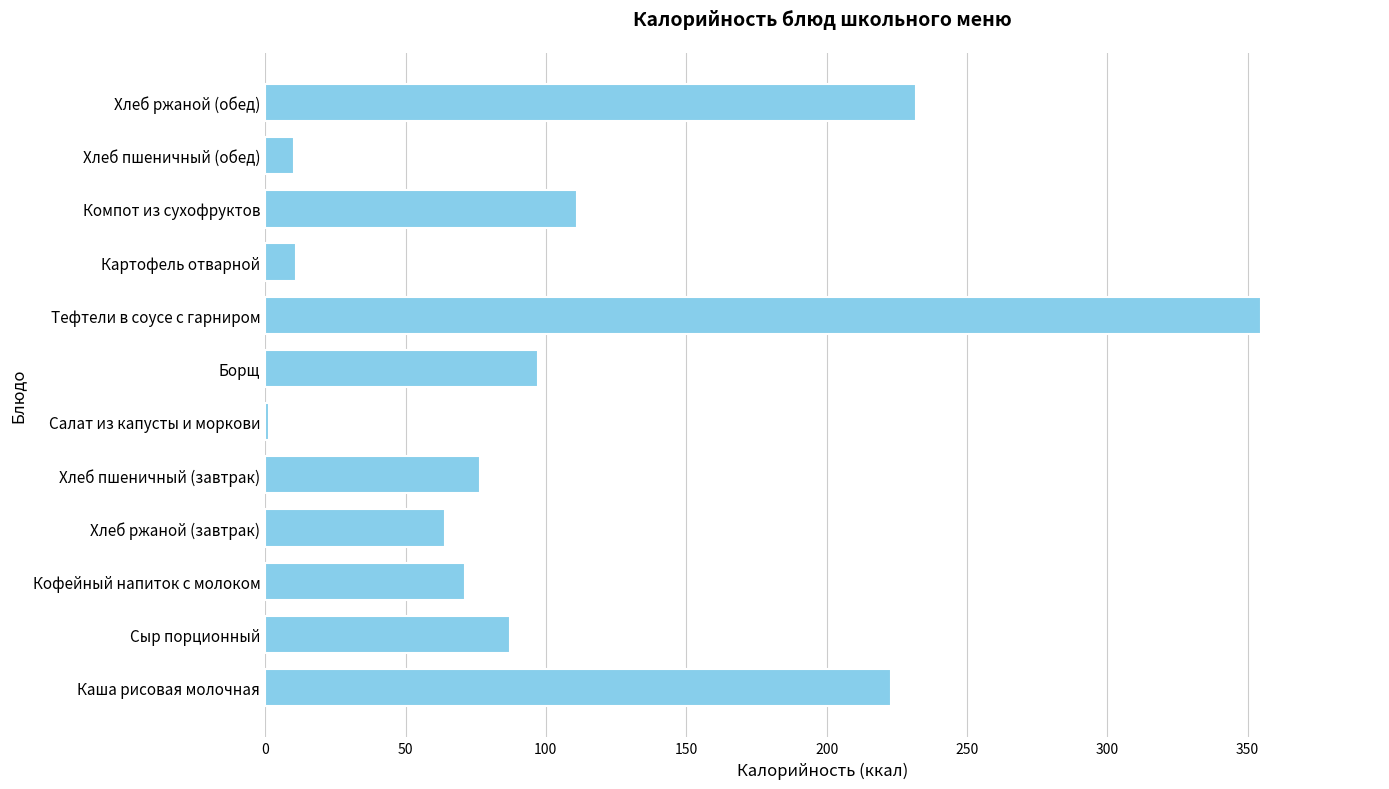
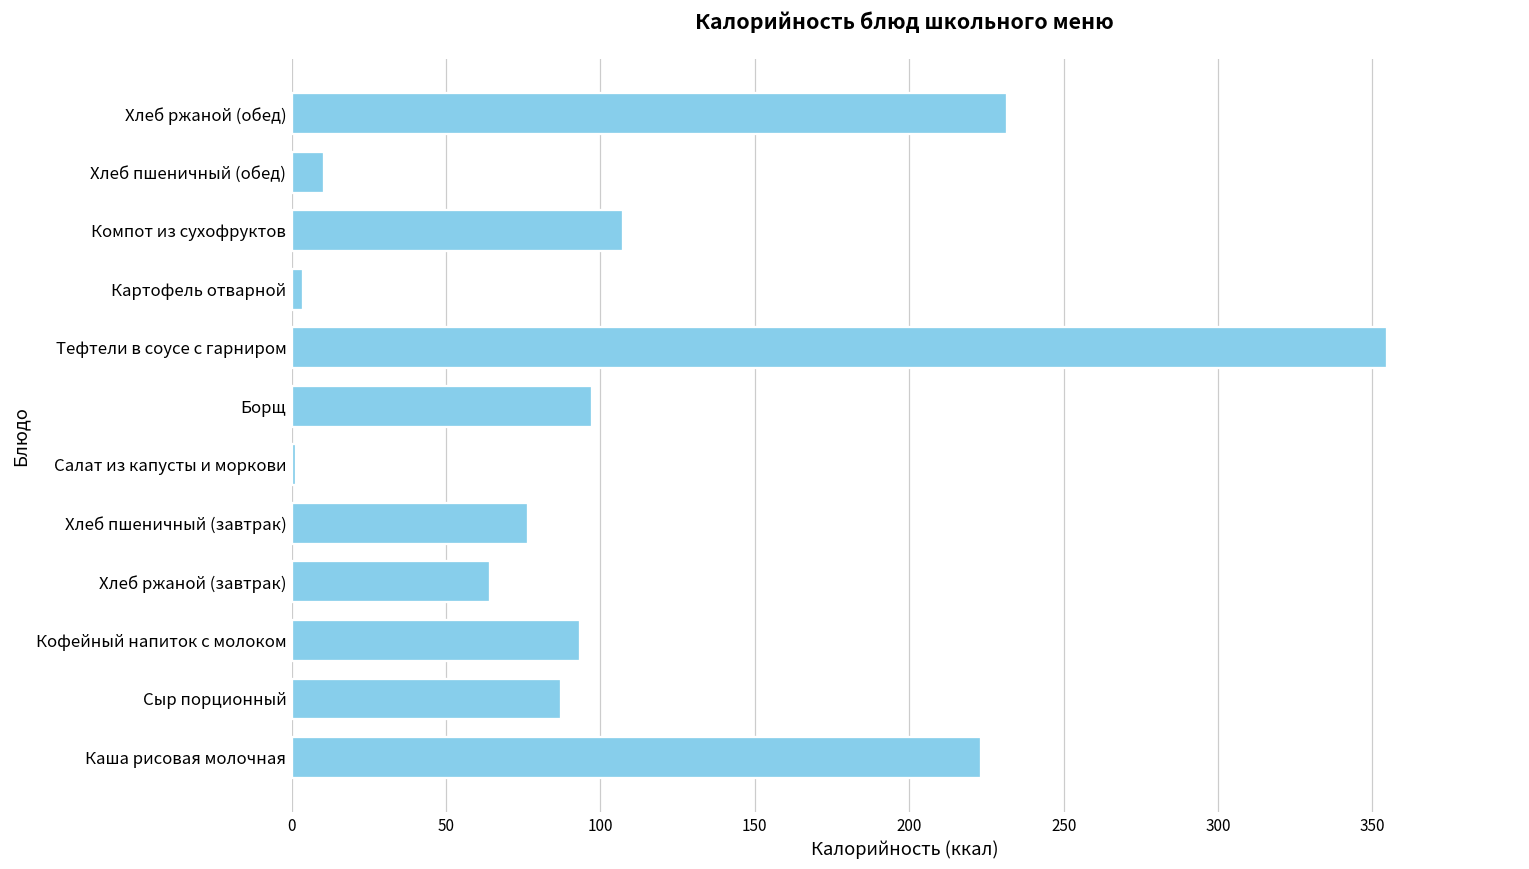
  {
    "Хлеб ржаной (обед)": 232,
    "Хлеб пшеничный (обед)": 10,
-   "Компот из сухофруктов": 111,
-   "Картофель отварной": 11,
+   "Компот из сухофруктов": 107,
+   "Картофель отварной": 4,
    "Тефтели в соусе с гарниром": 355,
    "Борщ": 97,
    "Салат из капусты и моркови": 1,
    "Хлеб пшеничный (завтрак)": 77,
    "Хлеб ржаной (завтрак)": 64,
-   "Кофейный напиток с молоком": 71,
+   "Кофейный напиток с молоком": 93,
    "Сыр порционный": 87,
    "Каша рисовая молочная": 223
  }
